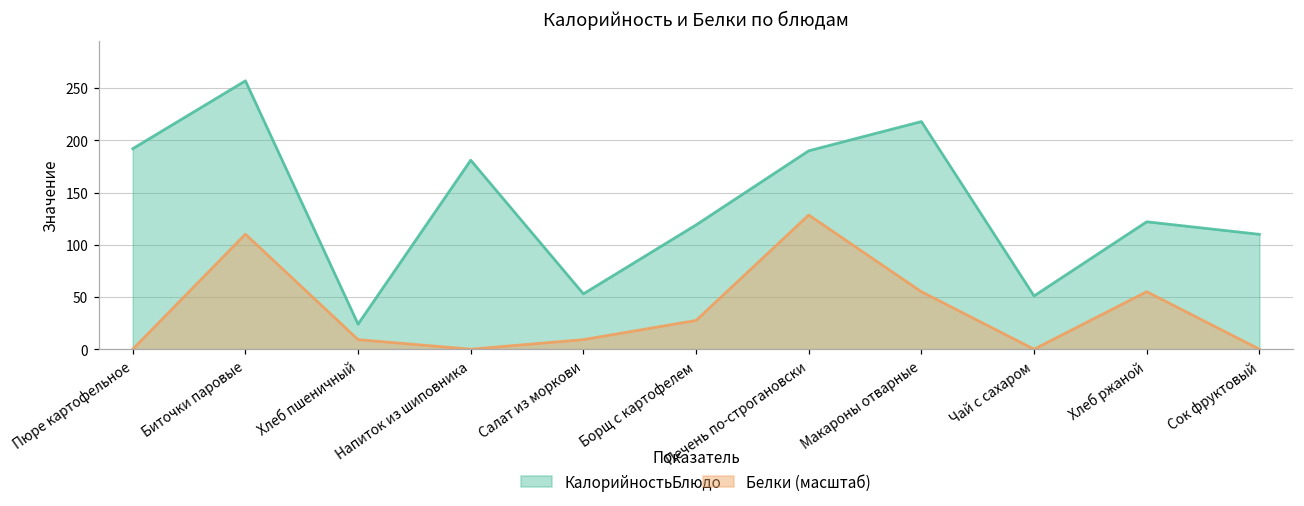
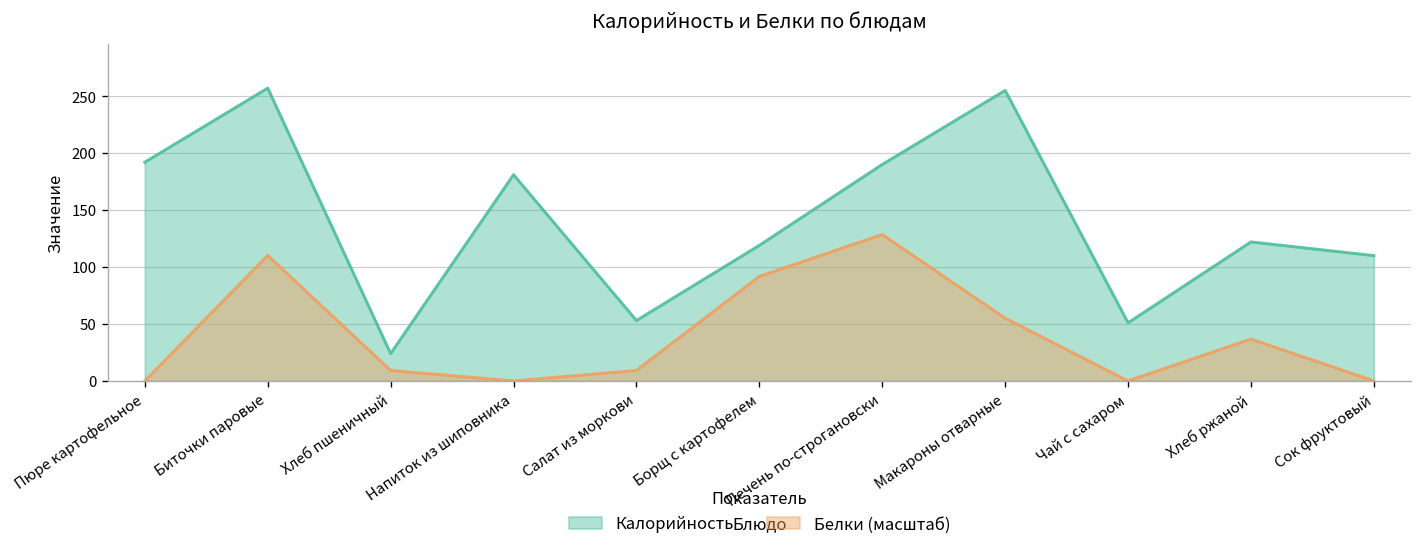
  {
    "Калорийность": {
      "Пюре картофельное": 190,
      "Биточки паровые": 260,
      "Хлеб пшеничный": 20,
      "Напиток из шиповника": 180,
      "Салат из моркови": 50,
      "Борщ с картофелем": 120,
      "Печень по-строгановски": 190,
-     "Макароны отварные": 220,
+     "Макароны отварные": 260,
      "Чай с сахаром": 50,
      "Хлеб ржаной": 120,
      "Сок фруктовый": 110
    },
    "Белки (масштаб)": {
      "Пюре картофельное": 0,
      "Биточки паровые": 110,
      "Хлеб пшеничный": 10,
      "Напиток из шиповника": 0,
      "Салат из моркови": 10,
-     "Борщ с картофелем": 30,
+     "Борщ с картофелем": 90,
      "Печень по-строгановски": 130,
      "Макароны отварные": 60,
      "Чай с сахаром": 0,
-     "Хлеб ржаной": 60,
+     "Хлеб ржаной": 40,
      "Сок фруктовый": 0
    }
  }
